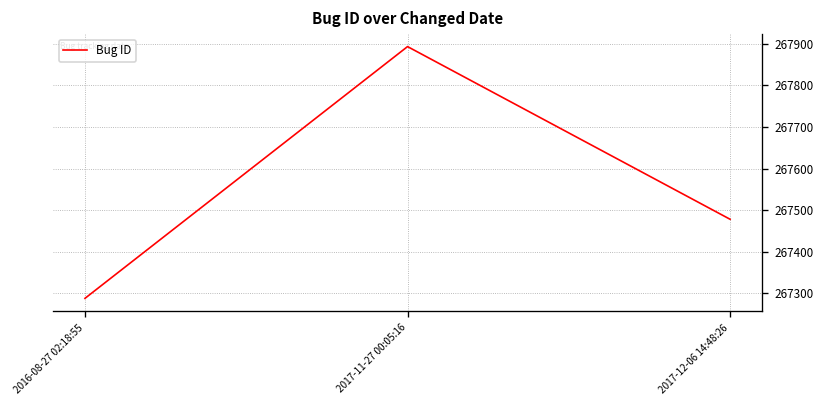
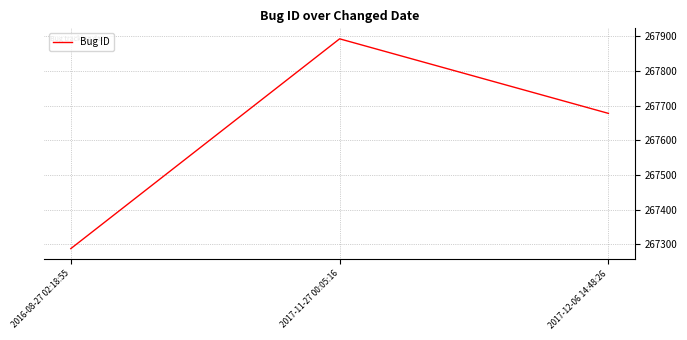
  {
    "2016-08-27 02:18:55": 267290,
    "2017-11-27 00:05:16": 267890,
-   "2017-12-06 14:48:26": 267480
+   "2017-12-06 14:48:26": 267680
  }
